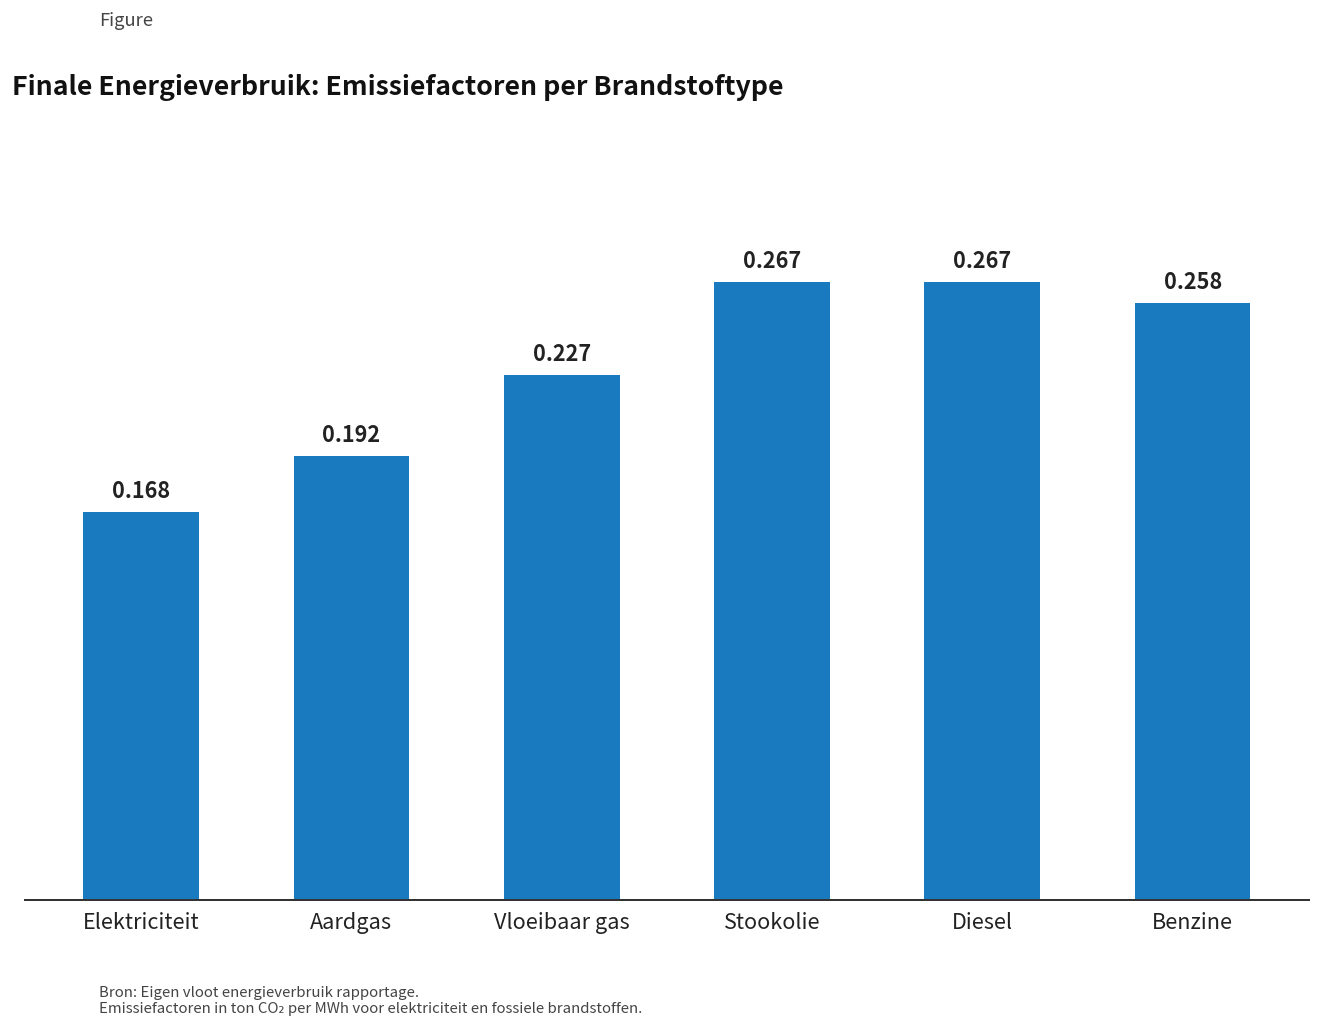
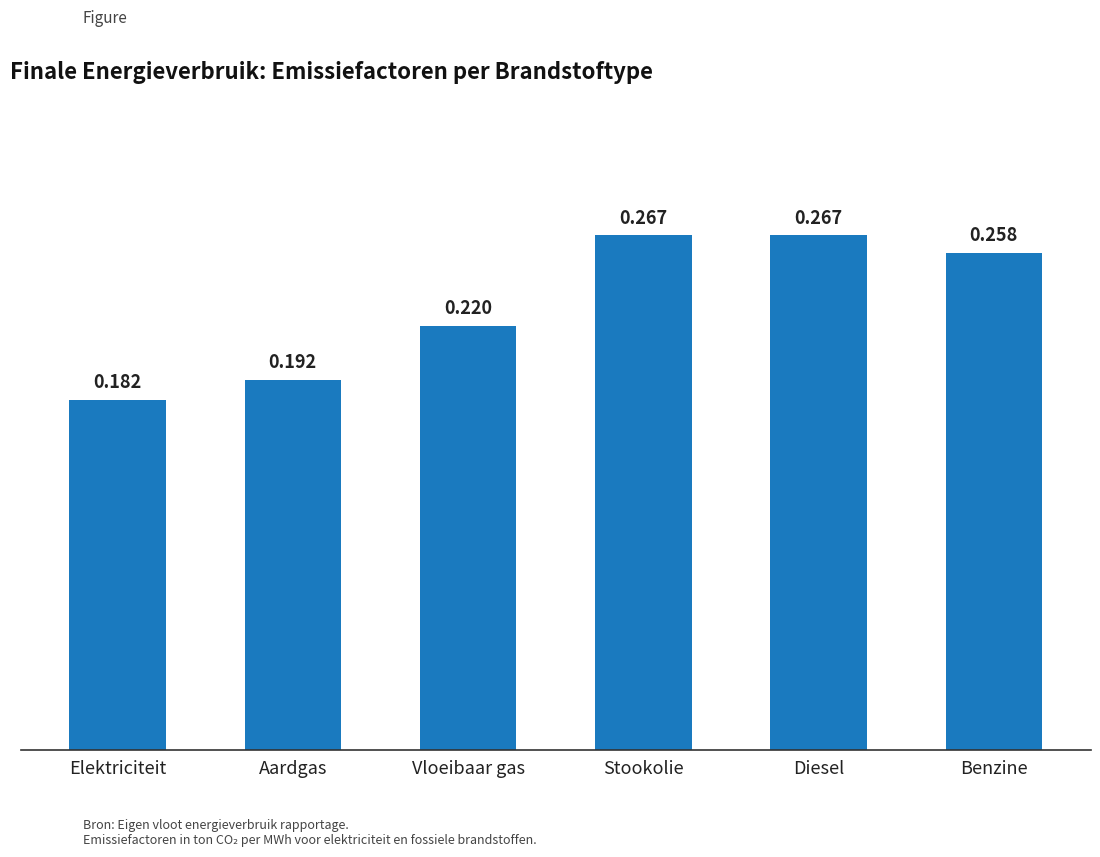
  {
-   "Elektriciteit": 0.168,
+   "Elektriciteit": 0.182,
    "Aardgas": 0.192,
-   "Vloeibaar gas": 0.227,
+   "Vloeibaar gas": 0.220,
    "Stookolie": 0.267,
    "Diesel": 0.267,
    "Benzine": 0.258
  }
